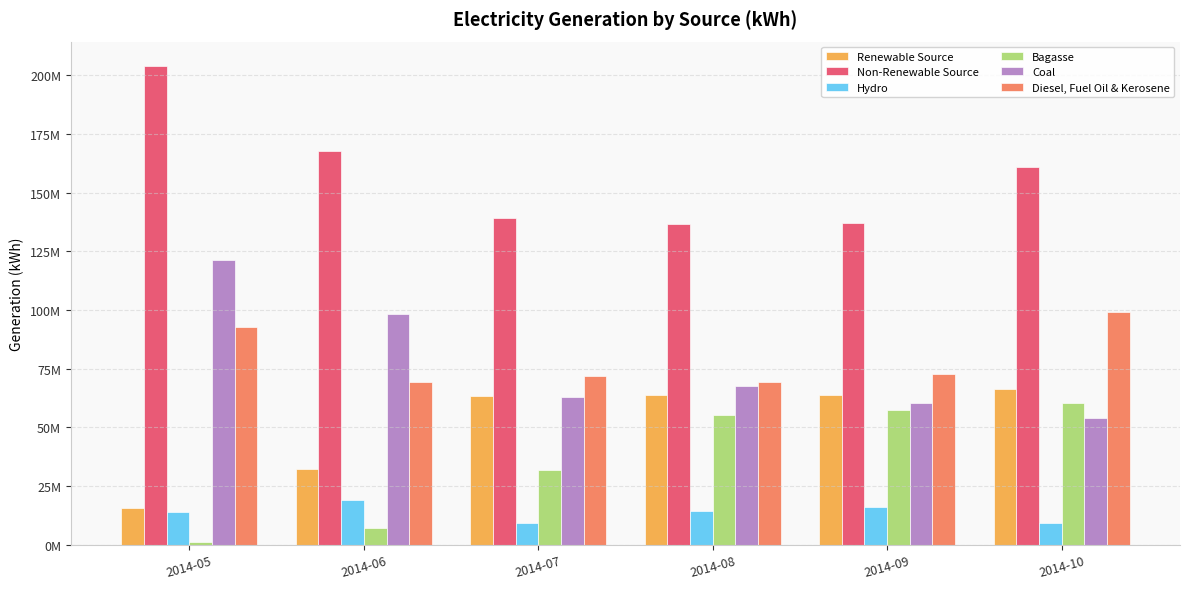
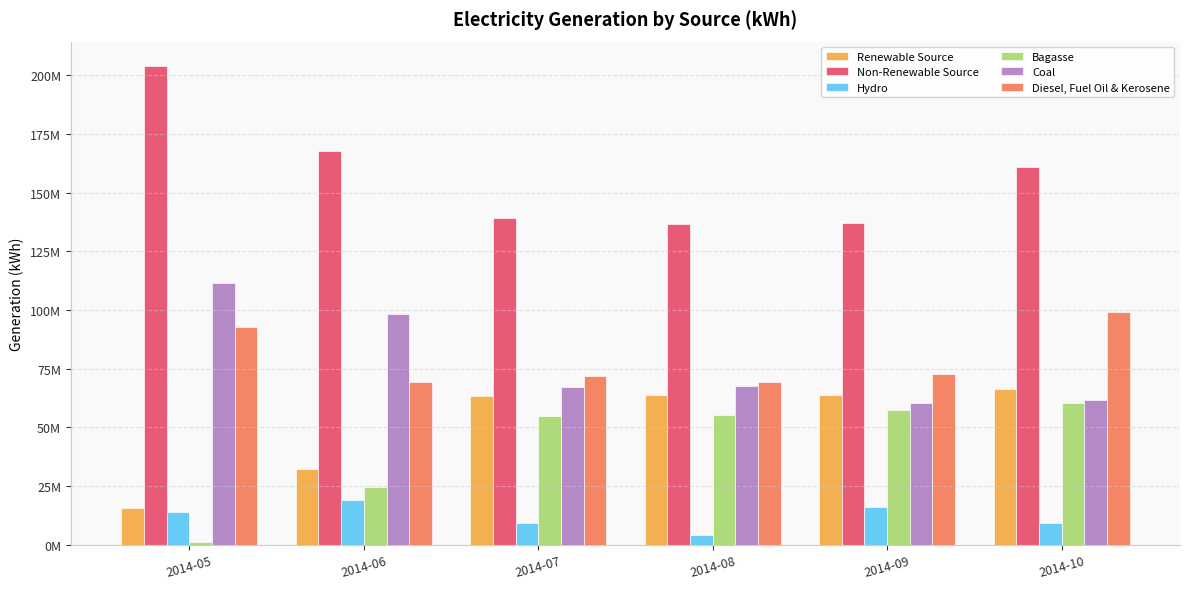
  {
    "Hydro": {
      "2014-05": 14000000,
      "2014-06": 19000000,
      "2014-07": 9000000,
-     "2014-08": 14000000,
+     "2014-08": 4000000,
      "2014-09": 16000000,
      "2014-10": 9000000
    },
    "Bagasse": {
      "2014-05": 1000000,
-     "2014-06": 7000000,
-     "2014-07": 32000000,
+     "2014-06": 24000000,
+     "2014-07": 55000000,
      "2014-08": 55000000,
      "2014-09": 57000000,
      "2014-10": 60000000
    },
    "Coal": {
-     "2014-05": 121000000,
+     "2014-05": 111000000,
      "2014-06": 98000000,
-     "2014-07": 63000000,
+     "2014-07": 67000000,
      "2014-08": 68000000,
      "2014-09": 60000000,
-     "2014-10": 54000000
+     "2014-10": 62000000
    }
  }
